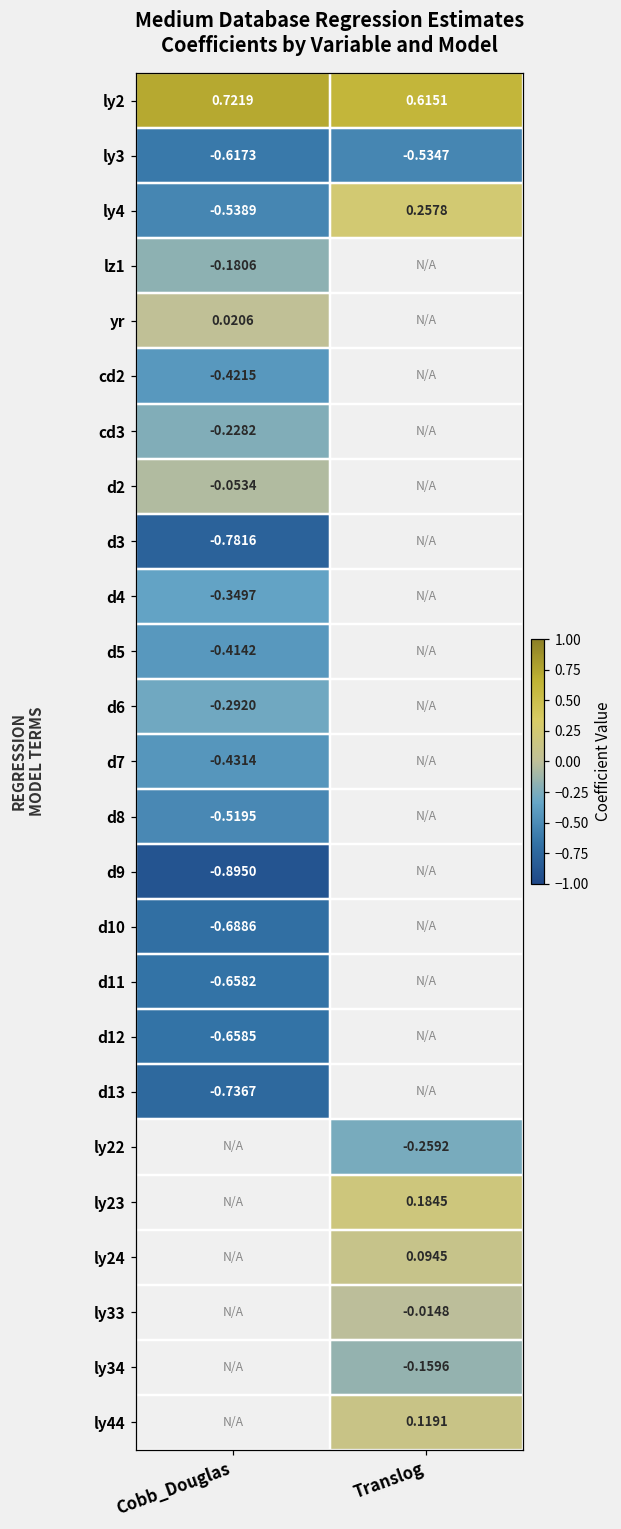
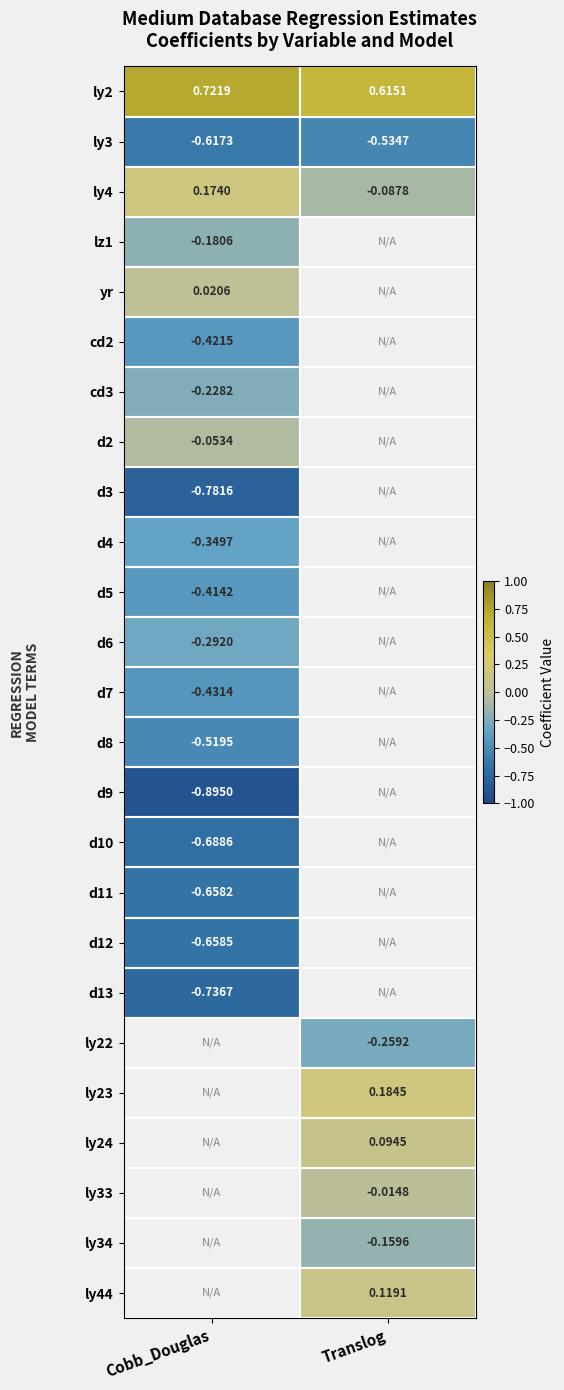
  {
    "ly2": {
      "Cobb_Douglas": 0.7219,
      "Translog": 0.6151
    },
    "ly3": {
      "Cobb_Douglas": -0.6173,
      "Translog": -0.5347
    },
    "ly4": {
-     "Cobb_Douglas": -0.5389,
-     "Translog": 0.2578
+     "Cobb_Douglas": 0.1740,
+     "Translog": -0.0878
    },
    "lz1": {
      "Cobb_Douglas": -0.1806
    },
    "yr": {
      "Cobb_Douglas": 0.0206
    },
    "cd2": {
      "Cobb_Douglas": -0.4215
    },
    "cd3": {
      "Cobb_Douglas": -0.2282
    },
    "d2": {
      "Cobb_Douglas": -0.0534
    },
    "d3": {
      "Cobb_Douglas": -0.7816
    },
    "d4": {
      "Cobb_Douglas": -0.3497
    },
    "d5": {
      "Cobb_Douglas": -0.4142
    },
    "d6": {
      "Cobb_Douglas": -0.2920
    },
    "d7": {
      "Cobb_Douglas": -0.4314
    },
    "d8": {
      "Cobb_Douglas": -0.5195
    },
    "d9": {
      "Cobb_Douglas": -0.8950
    },
    "d10": {
      "Cobb_Douglas": -0.6886
    },
    "d11": {
      "Cobb_Douglas": -0.6582
    },
    "d12": {
      "Cobb_Douglas": -0.6585
    },
    "d13": {
      "Cobb_Douglas": -0.7367
    },
    "ly22": {
      "Translog": -0.2592
    },
    "ly23": {
      "Translog": 0.1845
    },
    "ly24": {
      "Translog": 0.0945
    },
    "ly33": {
      "Translog": -0.0148
    },
    "ly34": {
      "Translog": -0.1596
    },
    "ly44": {
      "Translog": 0.1191
    }
  }
